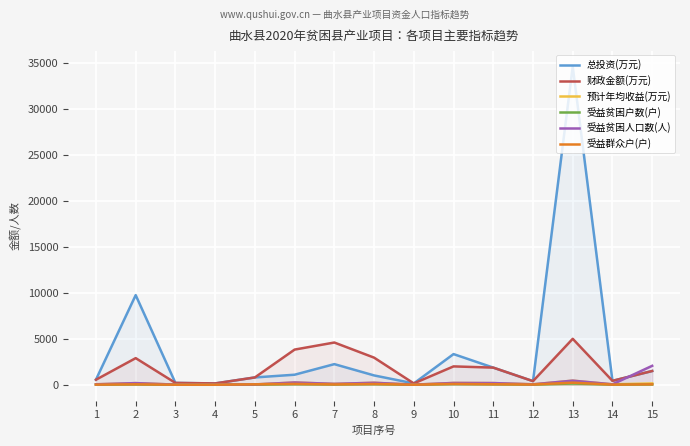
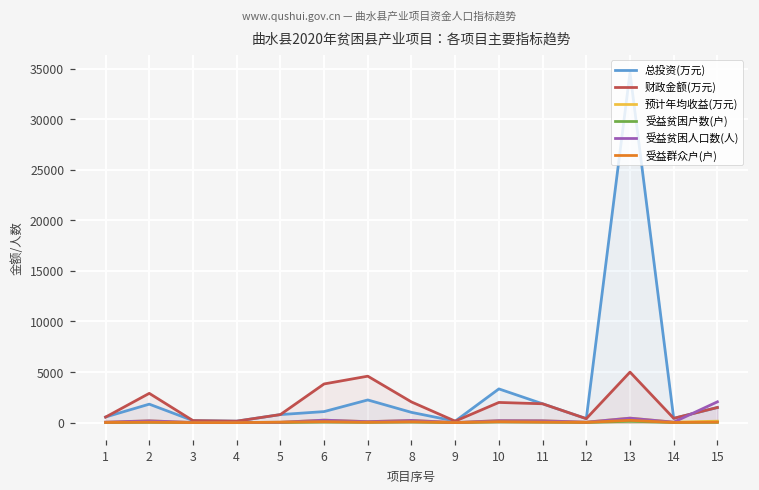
  {
    "总投资(万元)": {
-     "2": 10000,
+     "2": 2000,
      "6": 1000,
      "7": 2000,
      "8": 1000,
      "10": 3000
    },
    "财政金额(万元)": {
      "2": 3000,
      "6": 4000,
      "7": 5000,
-     "8": 3000,
+     "8": 2000,
      "10": 2000,
      "13": 5000
    },
    "受益贫困人口数(人)": {
      "15": 2000
    }
  }
